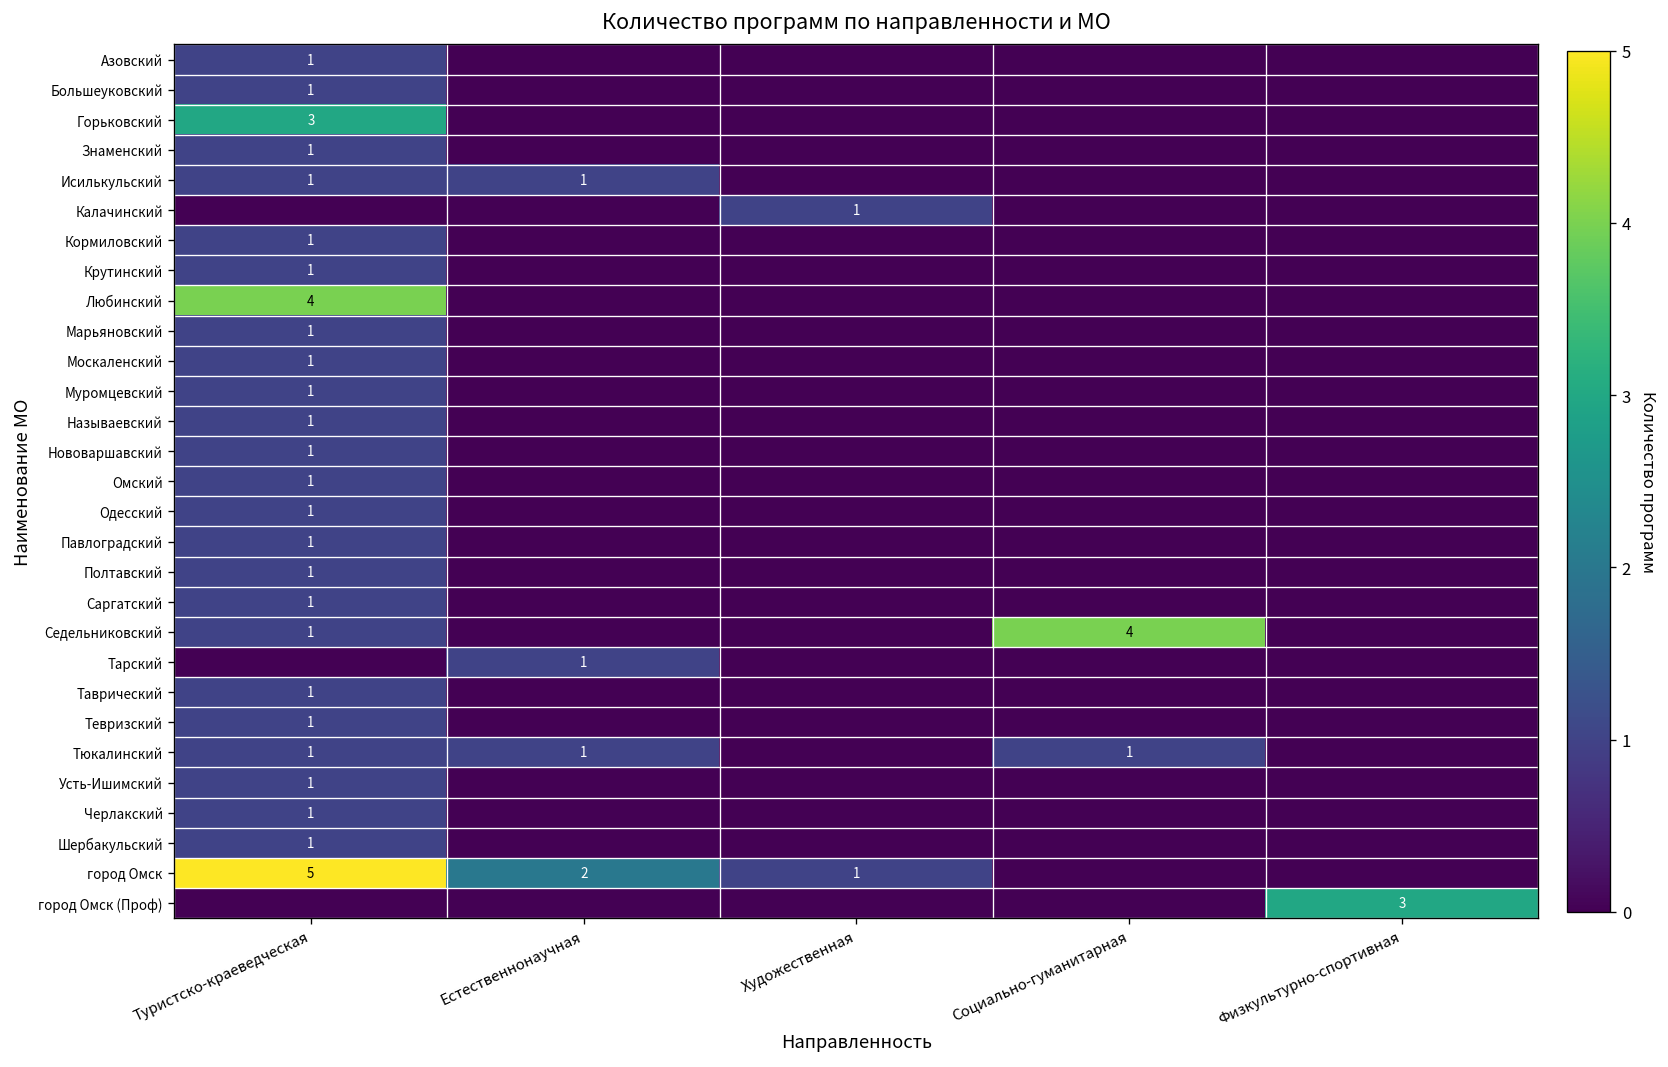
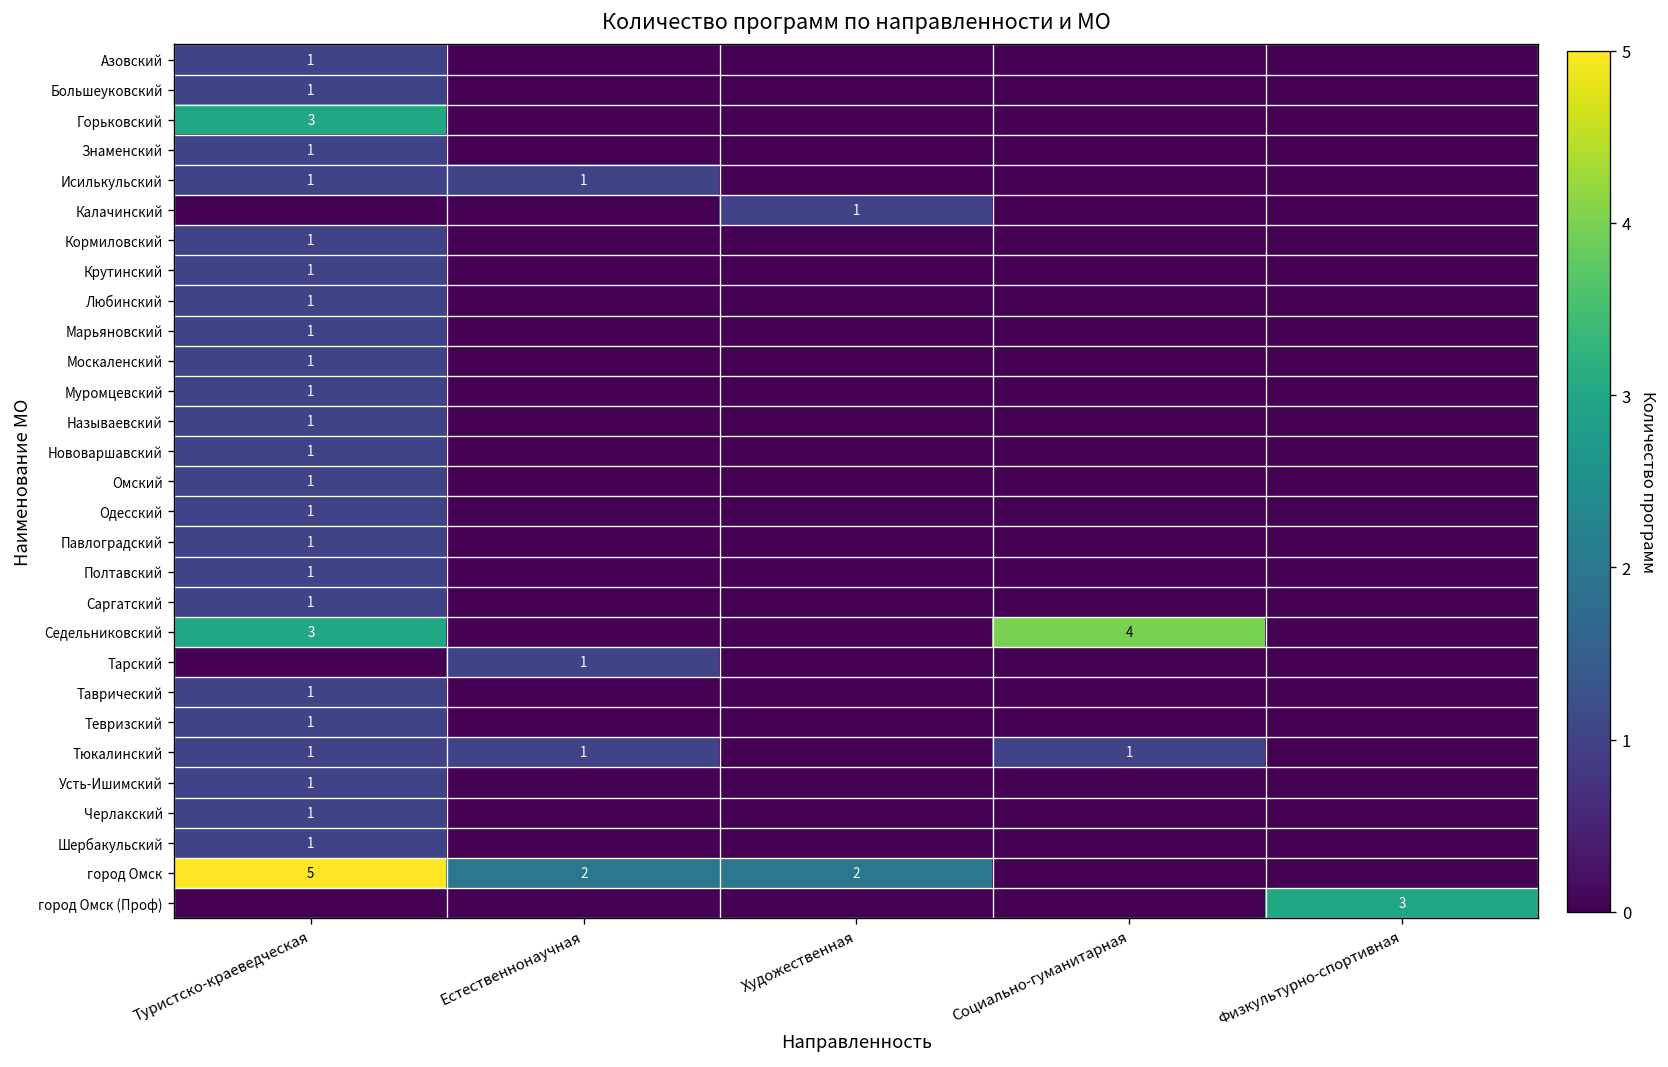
  {
    "Азовский": {
      "Туристско-краеведческая": 1
    },
    "Большеуковский": {
      "Туристско-краеведческая": 1
    },
    "Горьковский": {
      "Туристско-краеведческая": 3
    },
    "Знаменский": {
      "Туристско-краеведческая": 1
    },
    "Исилькульский": {
      "Туристско-краеведческая": 1,
      "Естественнонаучная": 1
    },
    "Калачинский": {
      "Художественная": 1
    },
    "Кормиловский": {
      "Туристско-краеведческая": 1
    },
    "Крутинский": {
      "Туристско-краеведческая": 1
    },
    "Любинский": {
-     "Туристско-краеведческая": 4
+     "Туристско-краеведческая": 1
    },
    "Марьяновский": {
      "Туристско-краеведческая": 1
    },
    "Москаленский": {
      "Туристско-краеведческая": 1
    },
    "Муромцевский": {
      "Туристско-краеведческая": 1
    },
    "Называевский": {
      "Туристско-краеведческая": 1
    },
    "Нововаршавский": {
      "Туристско-краеведческая": 1
    },
    "Омский": {
      "Туристско-краеведческая": 1
    },
    "Одесский": {
      "Туристско-краеведческая": 1
    },
    "Павлоградский": {
      "Туристско-краеведческая": 1
    },
    "Полтавский": {
      "Туристско-краеведческая": 1
    },
    "Саргатский": {
      "Туристско-краеведческая": 1
    },
    "Седельниковский": {
-     "Туристско-краеведческая": 1,
+     "Туристско-краеведческая": 3,
      "Социально-гуманитарная": 4
    },
    "Тарский": {
      "Естественнонаучная": 1
    },
    "Таврический": {
      "Туристско-краеведческая": 1
    },
    "Тевризский": {
      "Туристско-краеведческая": 1
    },
    "Тюкалинский": {
      "Туристско-краеведческая": 1,
      "Естественнонаучная": 1,
      "Социально-гуманитарная": 1
    },
    "Усть-Ишимский": {
      "Туристско-краеведческая": 1
    },
    "Черлакский": {
      "Туристско-краеведческая": 1
    },
    "Шербакульский": {
      "Туристско-краеведческая": 1
    },
    "город Омск": {
      "Туристско-краеведческая": 5,
      "Естественнонаучная": 2,
-     "Художественная": 1
+     "Художественная": 2
    },
    "город Омск (Проф)": {
      "Физкультурно-спортивная": 3
    }
  }
